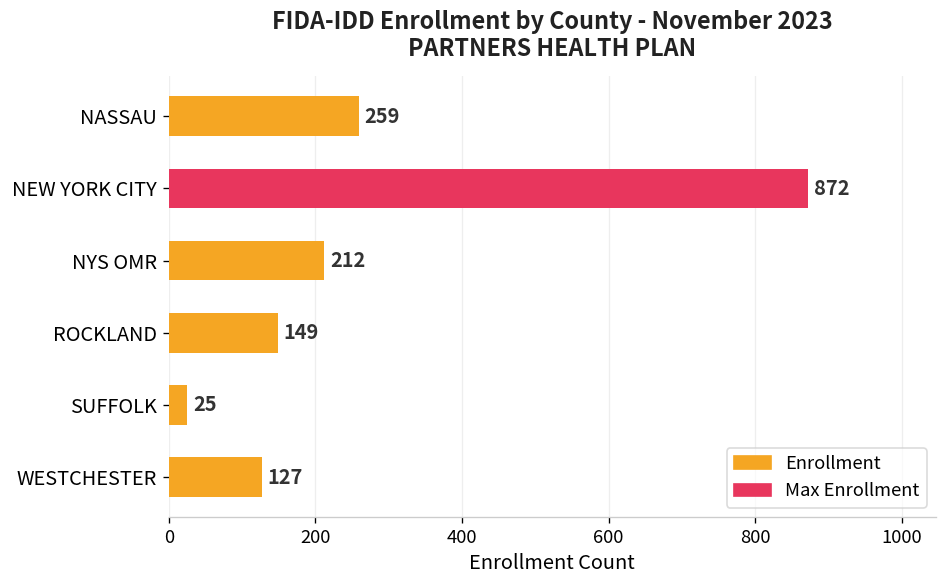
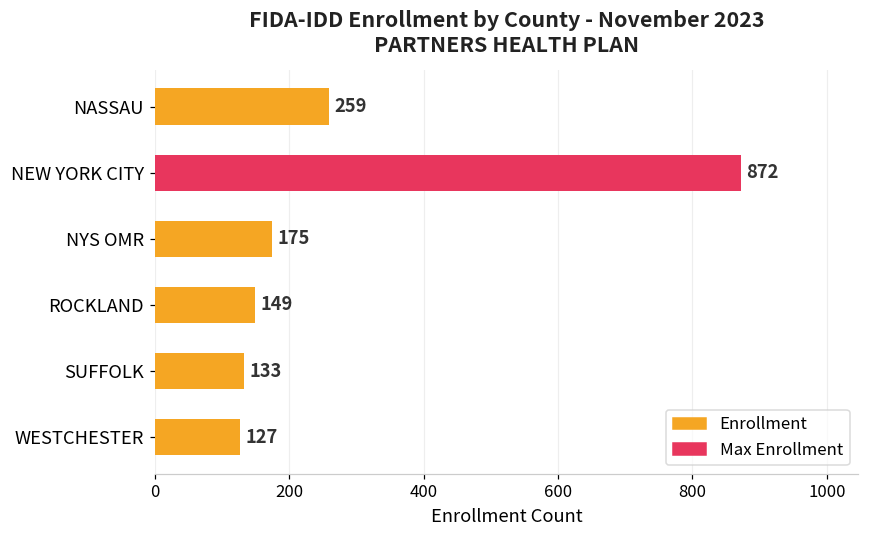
  {
    "NASSAU": 259,
    "NEW YORK CITY": 872,
-   "NYS OMR": 212,
+   "NYS OMR": 175,
    "ROCKLAND": 149,
-   "SUFFOLK": 25,
+   "SUFFOLK": 133,
    "WESTCHESTER": 127
  }
